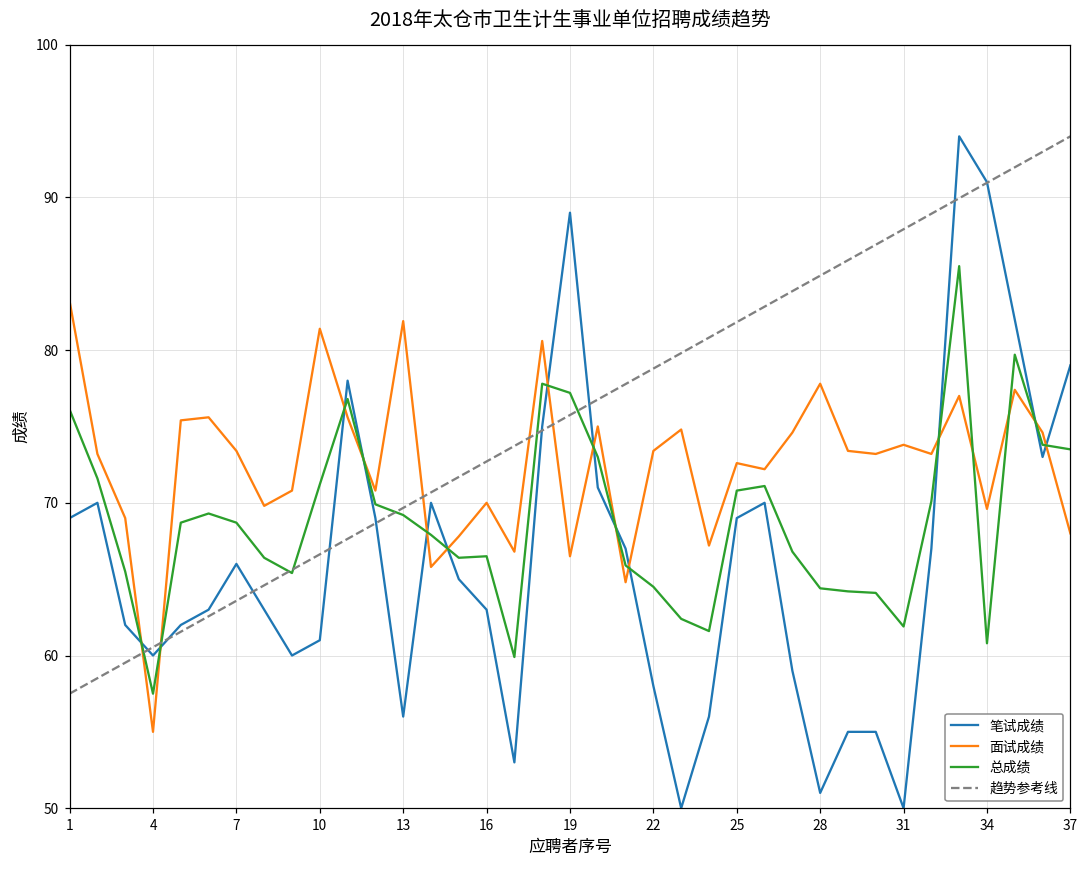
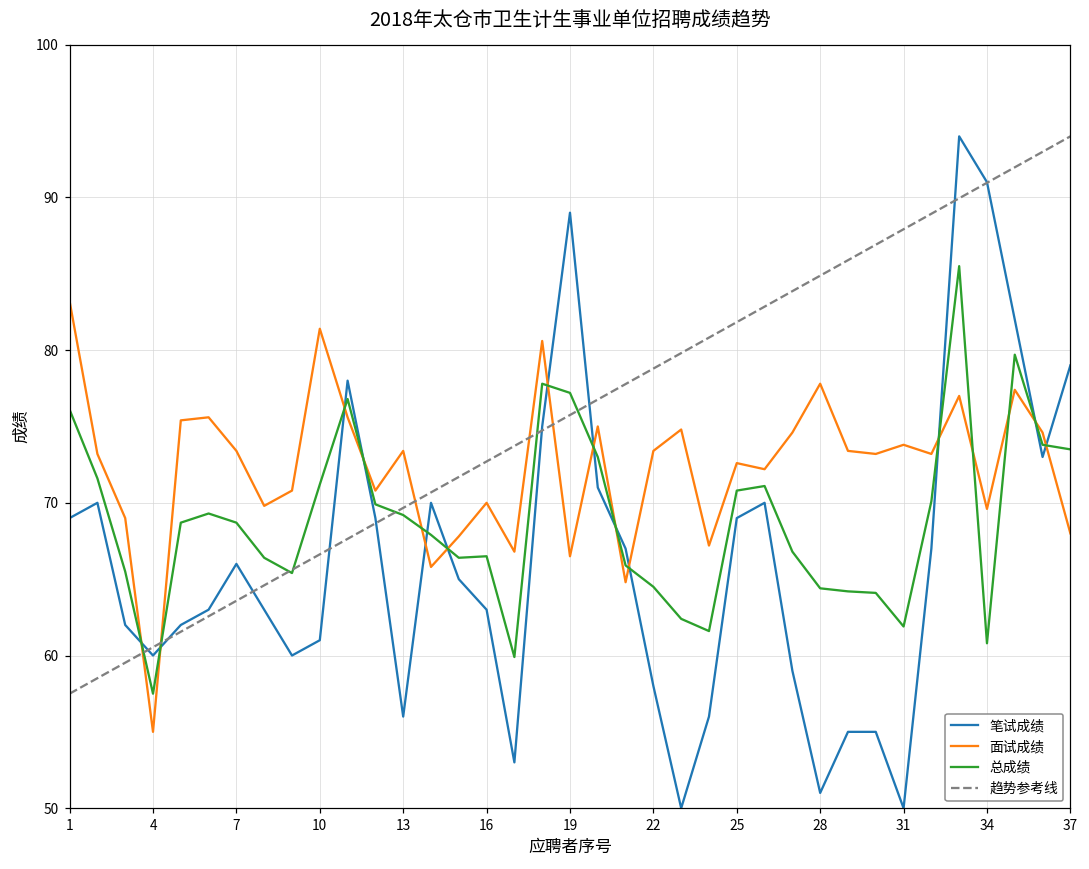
  {
    "笔试成绩": {
      "1": 69.0,
      "4": 60.0,
      "7": 66.0,
      "10": 61.0,
      "13": 56.0,
      "16": 63.0,
      "19": 89.0,
      "22": 58.0,
      "25": 69.0,
      "28": 51.0,
      "31": 50.0,
      "34": 91.0,
      "37": 79.0
    },
    "面试成绩": {
      "1": 83.2,
      "4": 55.0,
      "7": 73.4,
      "10": 81.4,
-     "13": 81.9,
+     "13": 73.4,
      "16": 70.0,
      "19": 66.5,
      "22": 73.4,
      "25": 72.6,
      "28": 77.8,
      "31": 73.8,
      "34": 69.6,
      "37": 68.0
    },
    "总成绩": {
      "1": 76.1,
      "4": 57.5,
      "7": 68.7,
      "10": 71.2,
      "13": 69.2,
      "16": 66.5,
      "19": 77.2,
      "22": 64.5,
      "25": 70.8,
      "28": 64.4,
      "31": 61.9,
      "34": 60.8,
      "37": 73.5
    },
    "趋势参考线": {
      "1": 57.5,
      "37": 94.0
    }
  }
